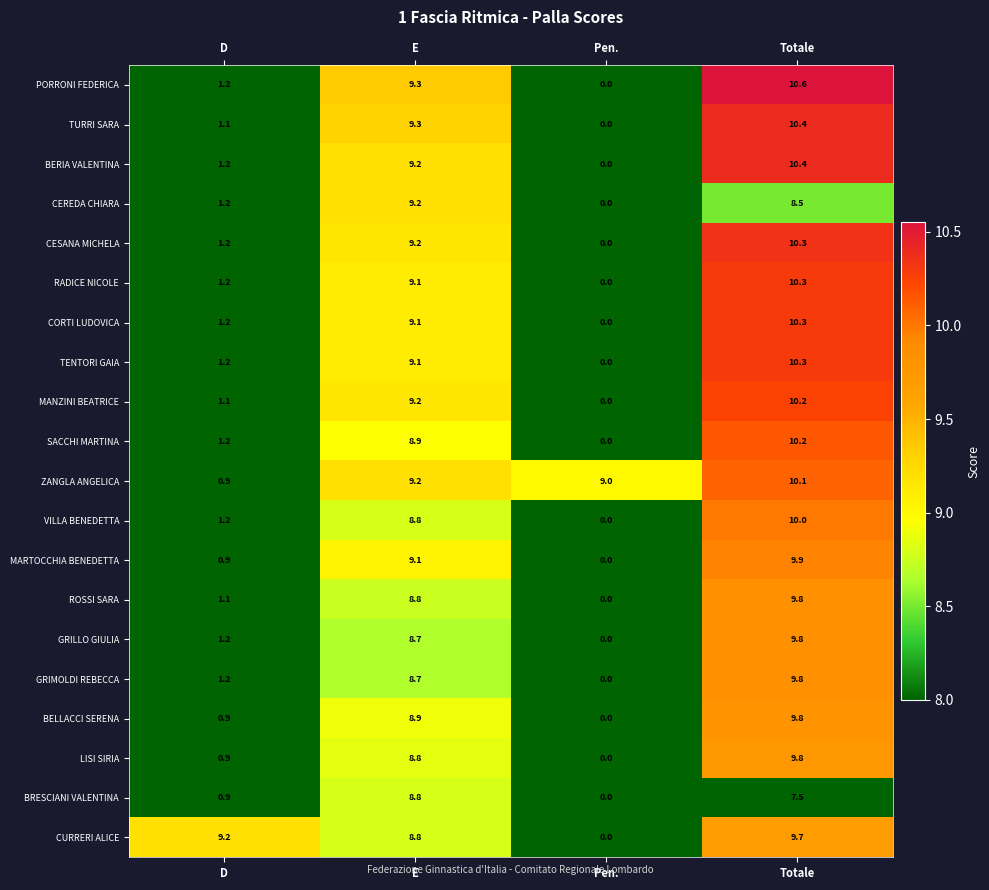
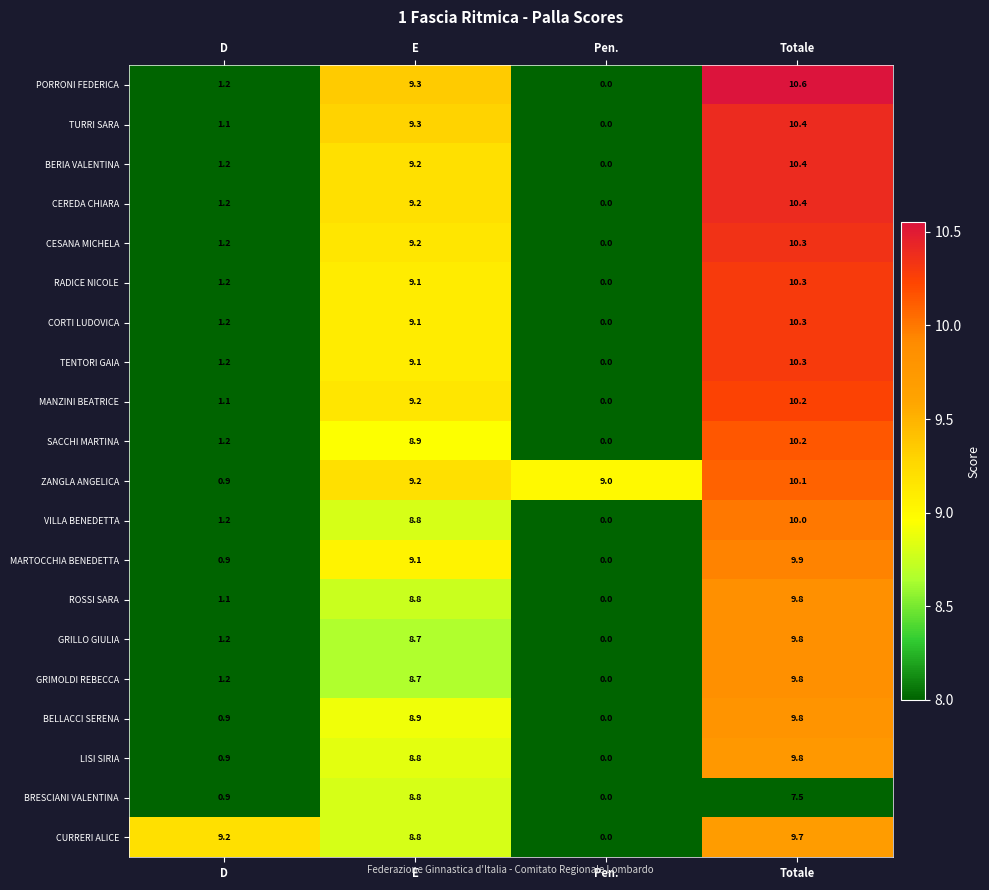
  {
    "PORRONI FEDERICA": {
      "D": 1.2,
      "E": 9.3,
      "Pen.": 0.0,
      "Totale": 10.6
    },
    "TURRI SARA": {
      "D": 1.1,
      "E": 9.3,
      "Pen.": 0.0,
      "Totale": 10.4
    },
    "BERIA VALENTINA": {
      "D": 1.2,
      "E": 9.2,
      "Pen.": 0.0,
      "Totale": 10.4
    },
    "CEREDA CHIARA": {
      "D": 1.2,
      "E": 9.2,
      "Pen.": 0.0,
-     "Totale": 8.5
+     "Totale": 10.4
    },
    "CESANA MICHELA": {
      "D": 1.2,
      "E": 9.2,
      "Pen.": 0.0,
      "Totale": 10.3
    },
    "RADICE NICOLE": {
      "D": 1.2,
      "E": 9.1,
      "Pen.": 0.0,
      "Totale": 10.3
    },
    "CORTI LUDOVICA": {
      "D": 1.2,
      "E": 9.1,
      "Pen.": 0.0,
      "Totale": 10.3
    },
    "TENTORI GAIA": {
      "D": 1.2,
      "E": 9.1,
      "Pen.": 0.0,
      "Totale": 10.3
    },
    "MANZINI BEATRICE": {
      "D": 1.1,
      "E": 9.2,
      "Pen.": 0.0,
      "Totale": 10.2
    },
    "SACCHI MARTINA": {
      "D": 1.2,
      "E": 8.9,
      "Pen.": 0.0,
      "Totale": 10.2
    },
    "ZANGLA ANGELICA": {
      "D": 0.9,
      "E": 9.2,
      "Pen.": 9.0,
      "Totale": 10.1
    },
    "VILLA BENEDETTA": {
      "D": 1.2,
      "E": 8.8,
      "Pen.": 0.0,
      "Totale": 10.0
    },
    "MARTOCCHIA BENEDETTA": {
      "D": 0.9,
      "E": 9.1,
      "Pen.": 0.0,
      "Totale": 9.9
    },
    "ROSSI SARA": {
      "D": 1.1,
      "E": 8.8,
      "Pen.": 0.0,
      "Totale": 9.8
    },
    "GRILLO GIULIA": {
      "D": 1.2,
      "E": 8.7,
      "Pen.": 0.0,
      "Totale": 9.8
    },
    "GRIMOLDI REBECCA": {
      "D": 1.2,
      "E": 8.7,
      "Pen.": 0.0,
      "Totale": 9.8
    },
    "BELLACCI SERENA": {
      "D": 0.9,
      "E": 8.9,
      "Pen.": 0.0,
      "Totale": 9.8
    },
    "LISI SIRIA": {
      "D": 0.9,
      "E": 8.8,
      "Pen.": 0.0,
      "Totale": 9.8
    },
    "BRESCIANI VALENTINA": {
      "D": 0.9,
      "E": 8.8,
      "Pen.": 0.0,
      "Totale": 7.5
    },
    "CURRERI ALICE": {
      "D": 9.2,
      "E": 8.8,
      "Pen.": 0.0,
      "Totale": 9.7
    }
  }
